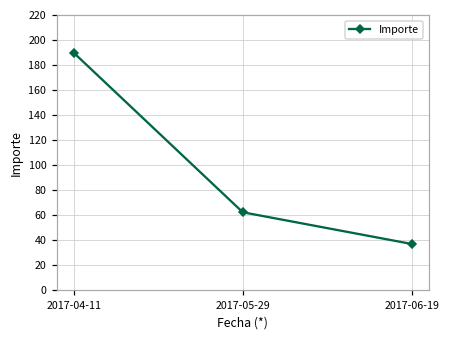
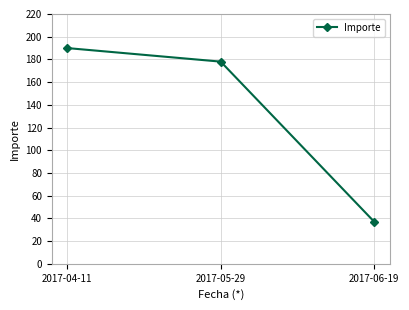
  {
    "2017-04-11": 190,
-   "2017-05-29": 62,
+   "2017-05-29": 178,
    "2017-06-19": 37
  }
